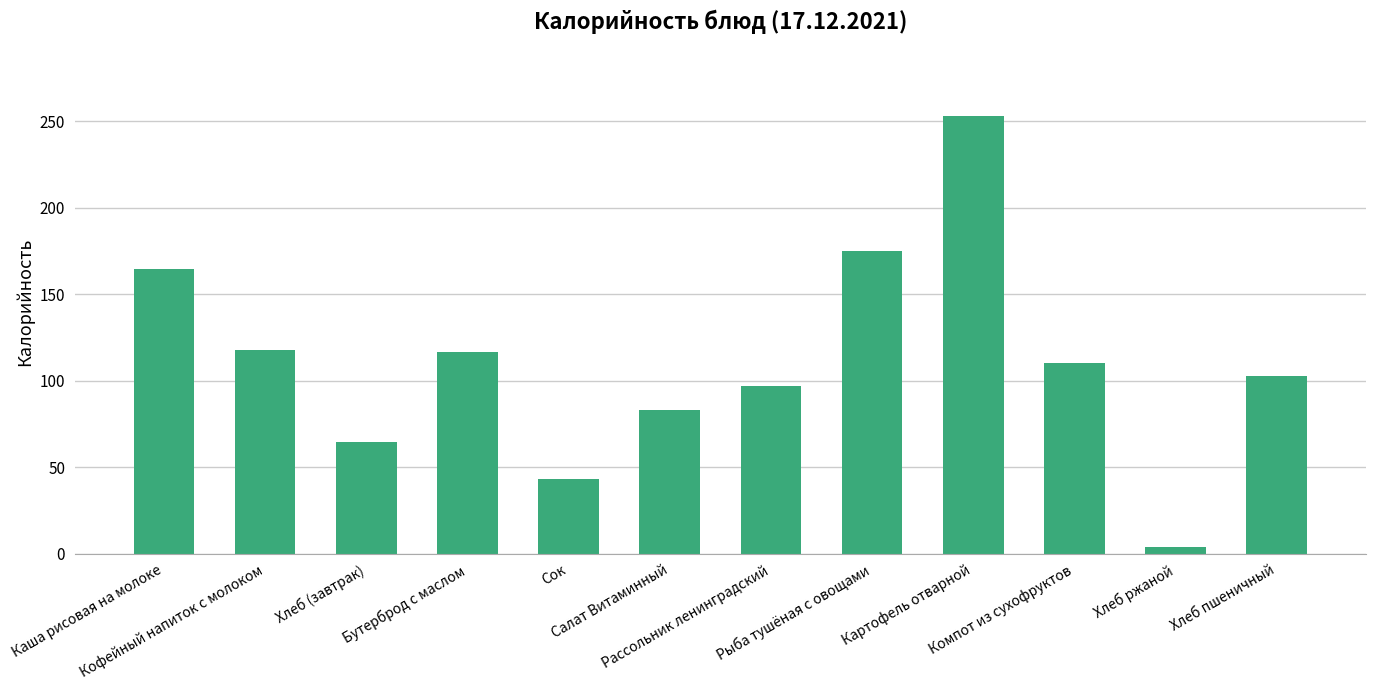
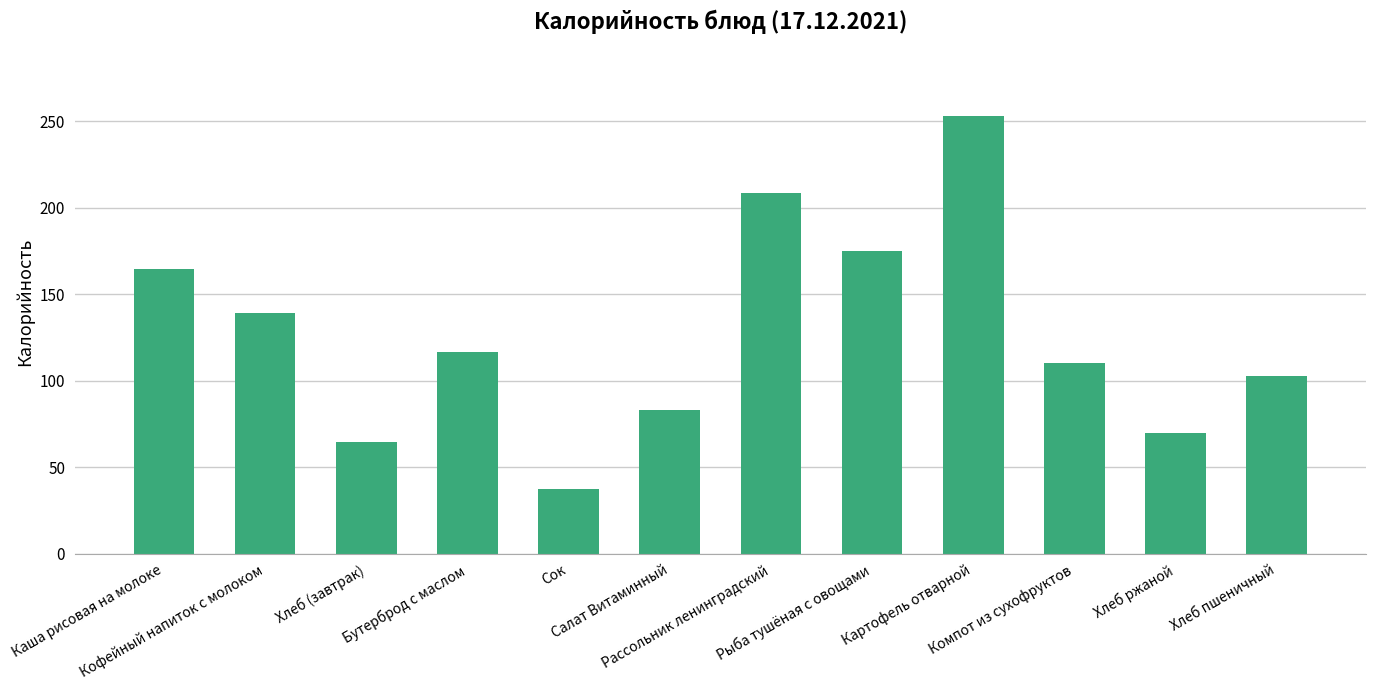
  {
    "Каша рисовая на молоке": 165,
-   "Кофейный напиток с молоком": 118,
+   "Кофейный напиток с молоком": 139,
    "Хлеб (завтрак)": 65,
    "Бутерброд с маслом": 116,
-   "Сок": 43,
+   "Сок": 37,
    "Салат Витаминный": 83,
-   "Рассольник ленинградский": 97,
+   "Рассольник ленинградский": 208,
    "Рыба тушёная с овощами": 175,
    "Картофель отварной": 253,
    "Компот из сухофруктов": 110,
-   "Хлеб ржаной": 4,
+   "Хлеб ржаной": 70,
    "Хлеб пшеничный": 103
  }
